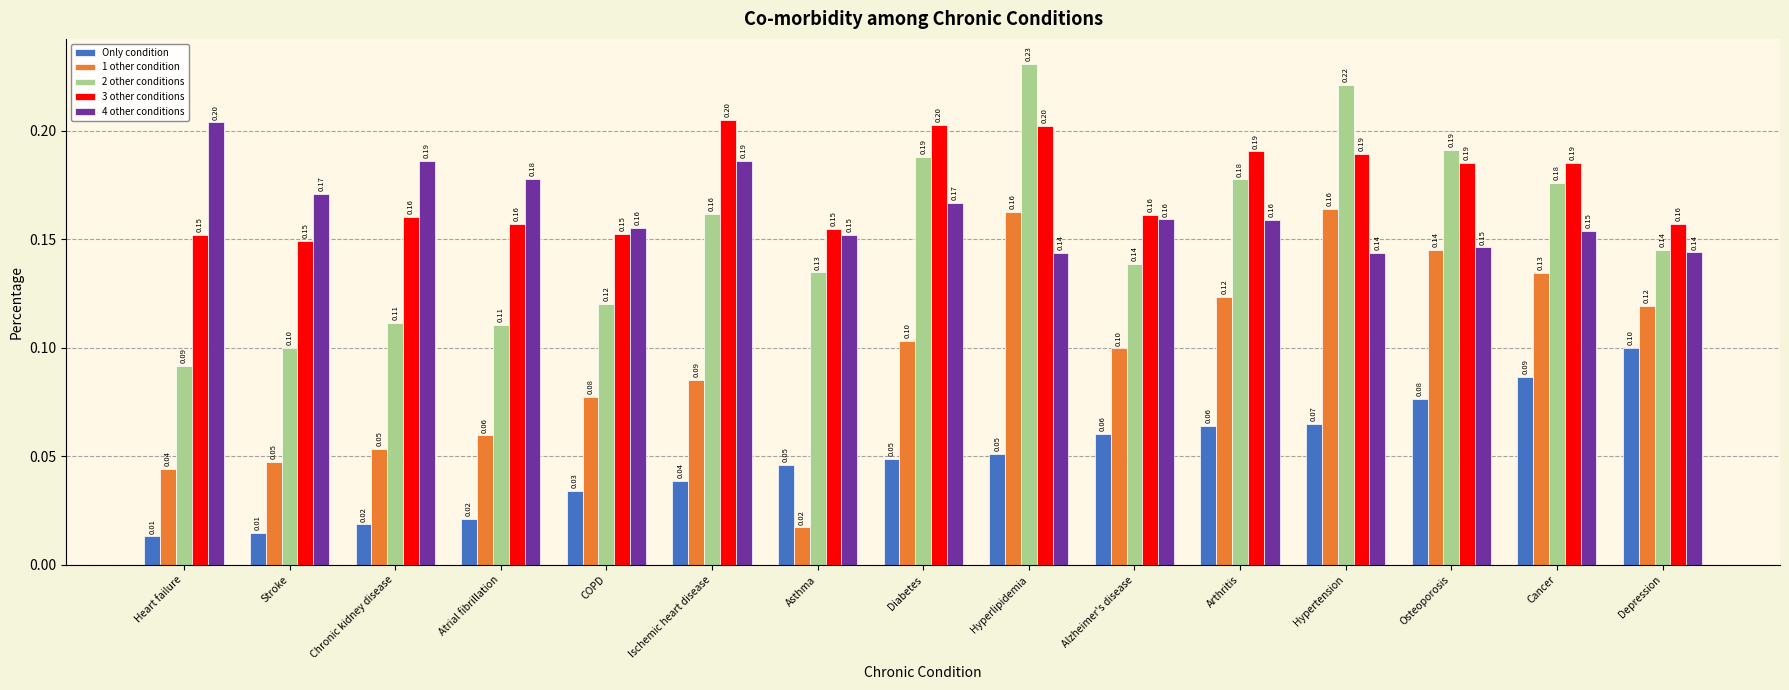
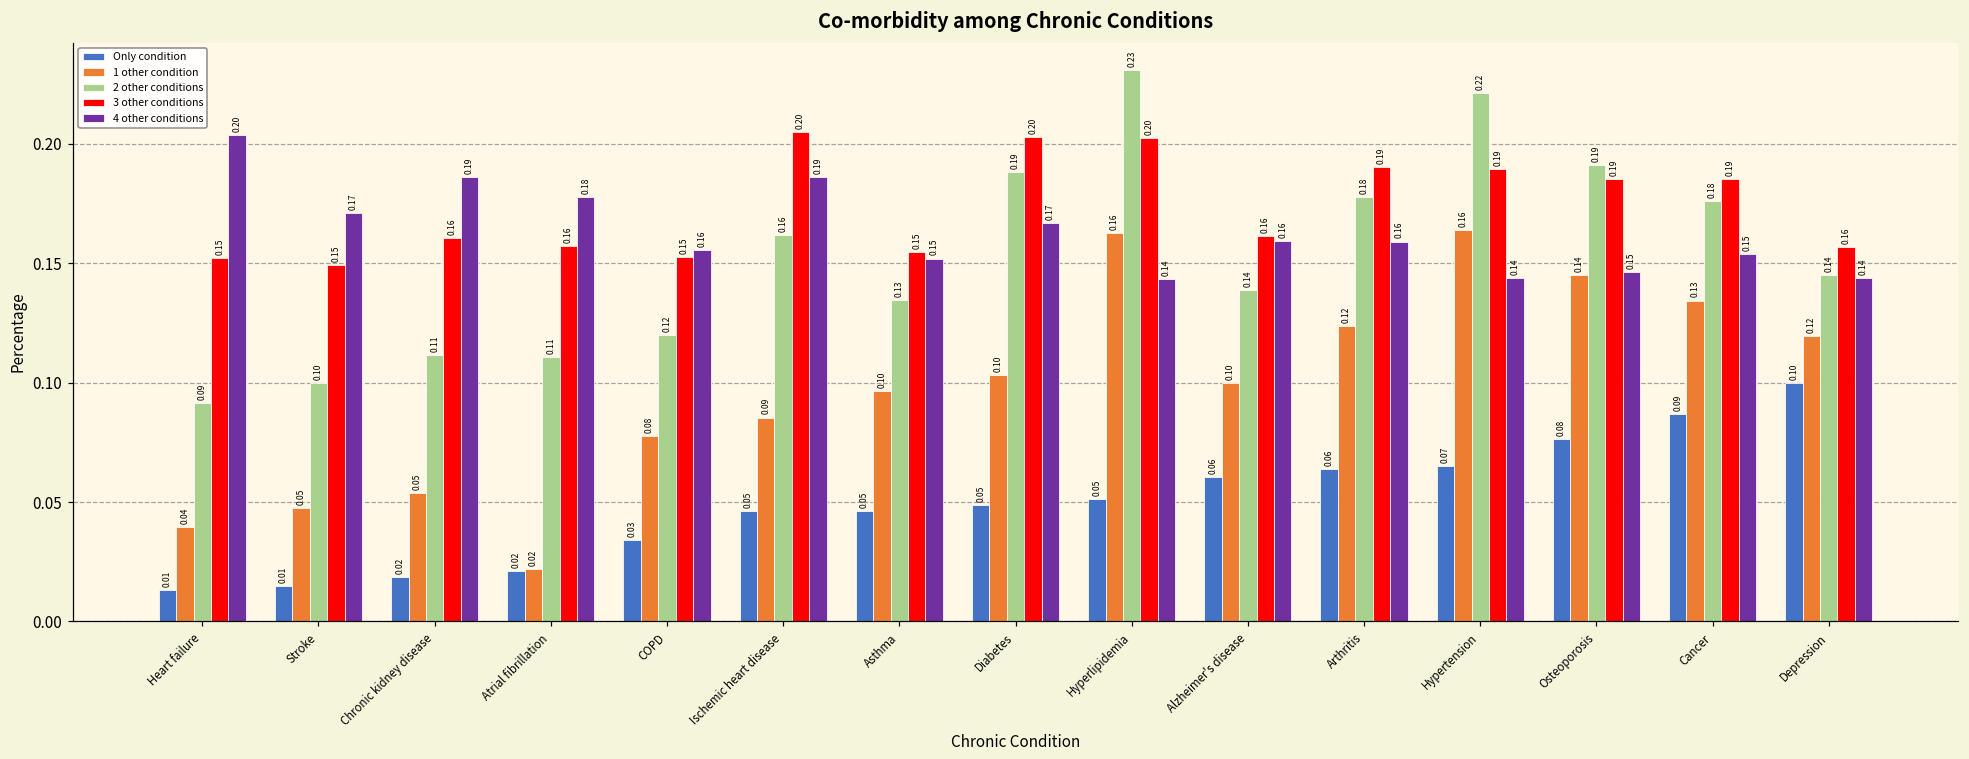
  {
    "Only condition": {
      "Heart failure": 0.01,
      "Stroke": 0.01,
      "Chronic kidney disease": 0.02,
      "Atrial fibrillation": 0.02,
      "COPD": 0.03,
-     "Ischemic heart disease": 0.04,
+     "Ischemic heart disease": 0.05,
      "Asthma": 0.05,
      "Diabetes": 0.05,
      "Hyperlipidemia": 0.05,
      "Alzheimer's disease": 0.06,
      "Arthritis": 0.06,
      "Hypertension": 0.07,
      "Osteoporosis": 0.08,
      "Cancer": 0.09,
      "Depression": 0.10
    },
    "1 other condition": {
-     "Heart failure": 0.044,
+     "Heart failure": 0.040,
      "Stroke": 0.05,
      "Chronic kidney disease": 0.05,
-     "Atrial fibrillation": 0.06,
+     "Atrial fibrillation": 0.02,
      "COPD": 0.08,
      "Ischemic heart disease": 0.09,
-     "Asthma": 0.02,
+     "Asthma": 0.10,
      "Diabetes": 0.10,
      "Hyperlipidemia": 0.16,
      "Alzheimer's disease": 0.10,
      "Arthritis": 0.12,
      "Hypertension": 0.16,
      "Osteoporosis": 0.14,
      "Cancer": 0.13,
      "Depression": 0.12
    },
    "2 other conditions": {
      "Heart failure": 0.09,
      "Stroke": 0.10,
      "Chronic kidney disease": 0.11,
      "Atrial fibrillation": 0.11,
      "COPD": 0.12,
      "Ischemic heart disease": 0.16,
      "Asthma": 0.13,
      "Diabetes": 0.19,
      "Hyperlipidemia": 0.23,
      "Alzheimer's disease": 0.14,
      "Arthritis": 0.18,
      "Hypertension": 0.22,
      "Osteoporosis": 0.19,
      "Cancer": 0.18,
      "Depression": 0.14
    },
    "3 other conditions": {
      "Heart failure": 0.15,
      "Stroke": 0.15,
      "Chronic kidney disease": 0.16,
      "Atrial fibrillation": 0.16,
      "COPD": 0.15,
      "Ischemic heart disease": 0.20,
      "Asthma": 0.15,
      "Diabetes": 0.20,
      "Hyperlipidemia": 0.20,
      "Alzheimer's disease": 0.16,
      "Arthritis": 0.19,
      "Hypertension": 0.19,
      "Osteoporosis": 0.19,
      "Cancer": 0.19,
      "Depression": 0.16
    },
    "4 other conditions": {
      "Heart failure": 0.20,
      "Stroke": 0.17,
      "Chronic kidney disease": 0.19,
      "Atrial fibrillation": 0.18,
      "COPD": 0.16,
      "Ischemic heart disease": 0.19,
      "Asthma": 0.15,
      "Diabetes": 0.17,
      "Hyperlipidemia": 0.14,
      "Alzheimer's disease": 0.16,
      "Arthritis": 0.16,
      "Hypertension": 0.14,
      "Osteoporosis": 0.15,
      "Cancer": 0.15,
      "Depression": 0.14
    }
  }
